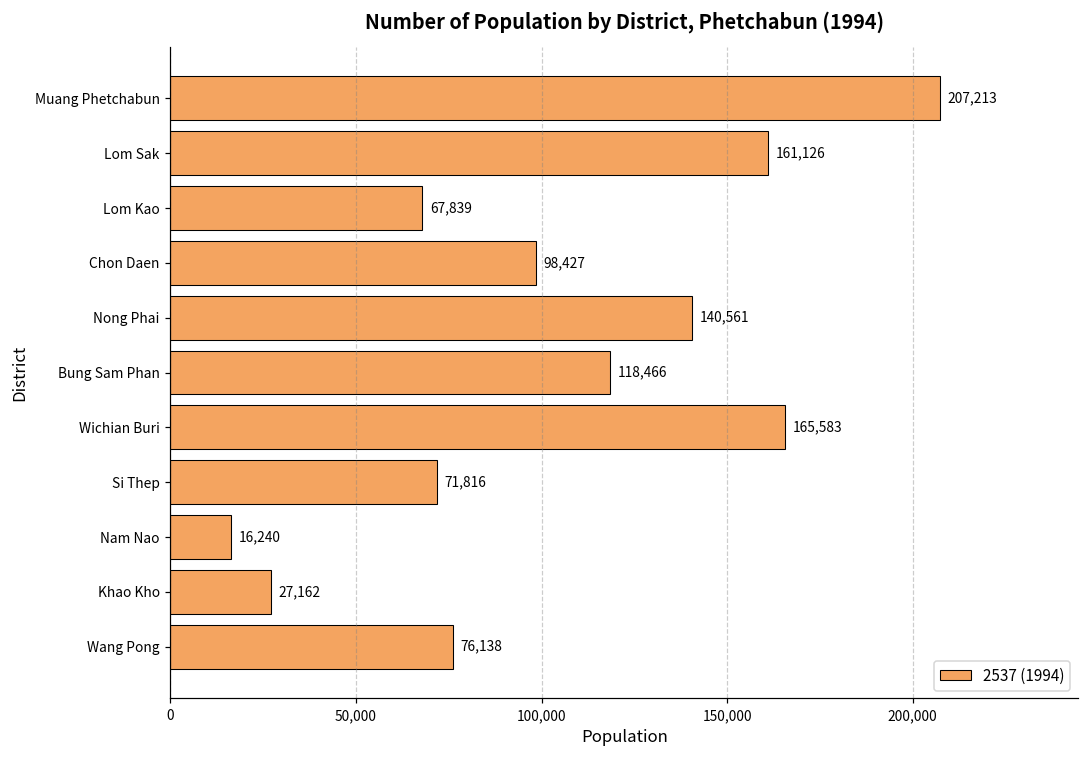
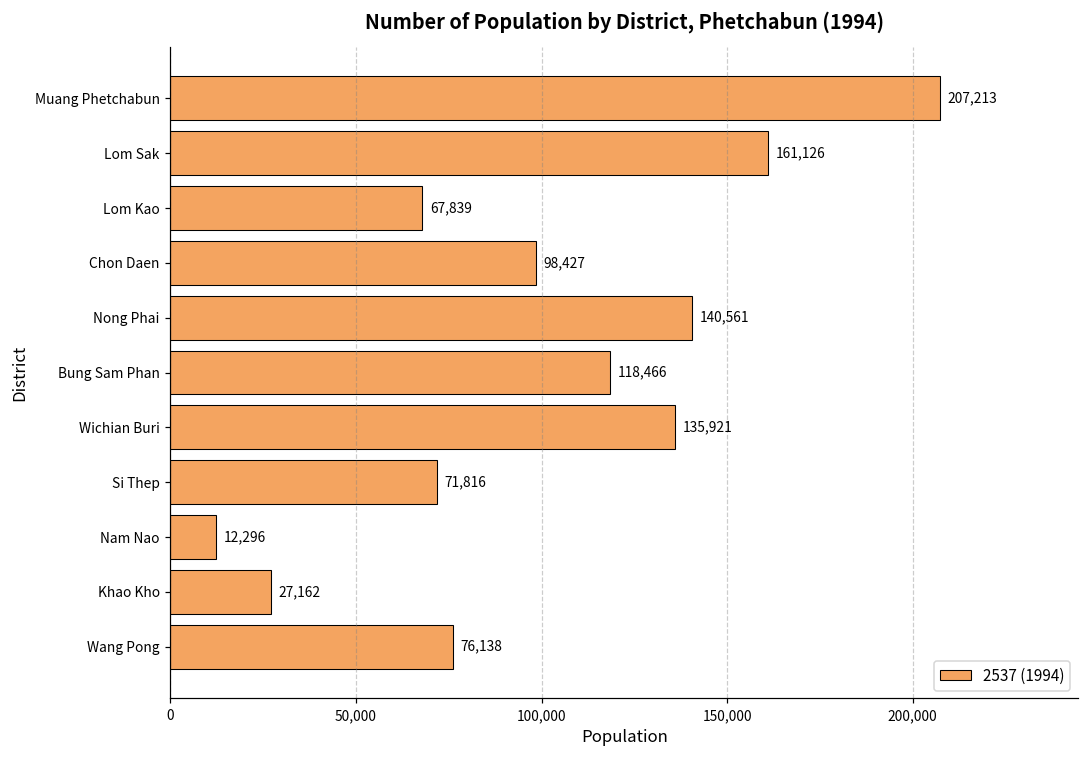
  {
    "Muang Phetchabun": "207,213",
    "Lom Sak": "161,126",
    "Lom Kao": "67,839",
    "Chon Daen": "98,427",
    "Nong Phai": "140,561",
    "Bung Sam Phan": "118,466",
-   "Wichian Buri": "165,583",
+   "Wichian Buri": "135,921",
    "Si Thep": "71,816",
-   "Nam Nao": "16,240",
+   "Nam Nao": "12,296",
    "Khao Kho": "27,162",
    "Wang Pong": "76,138"
  }
